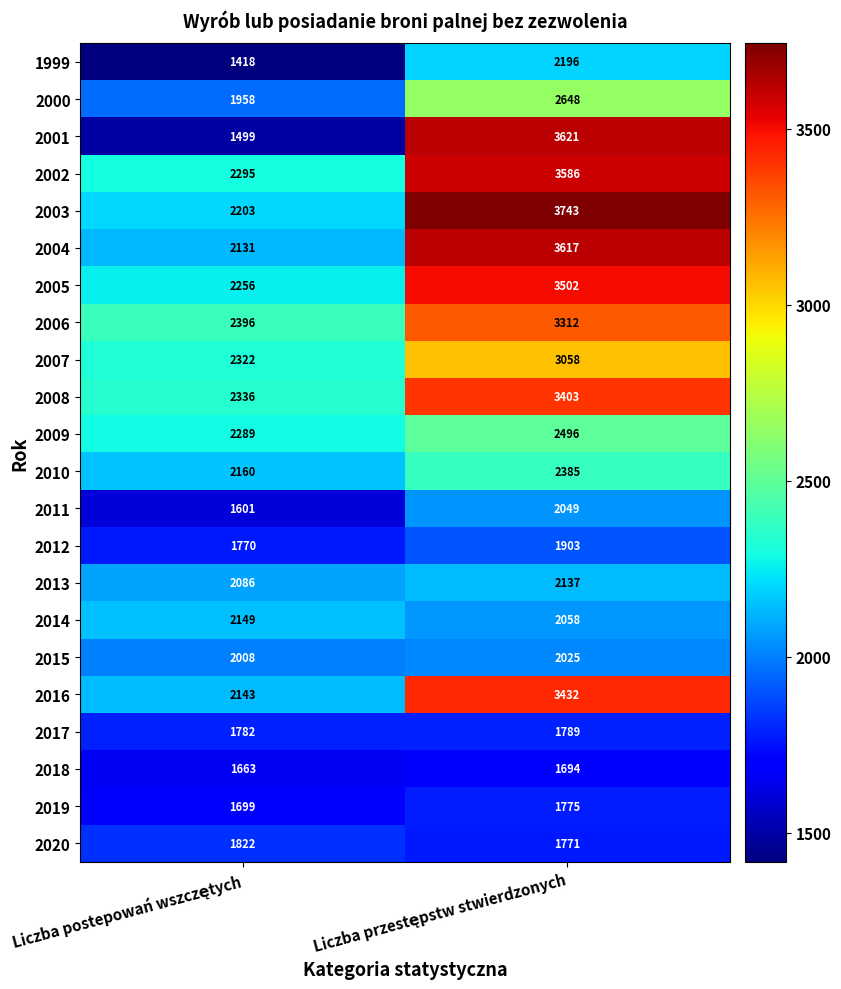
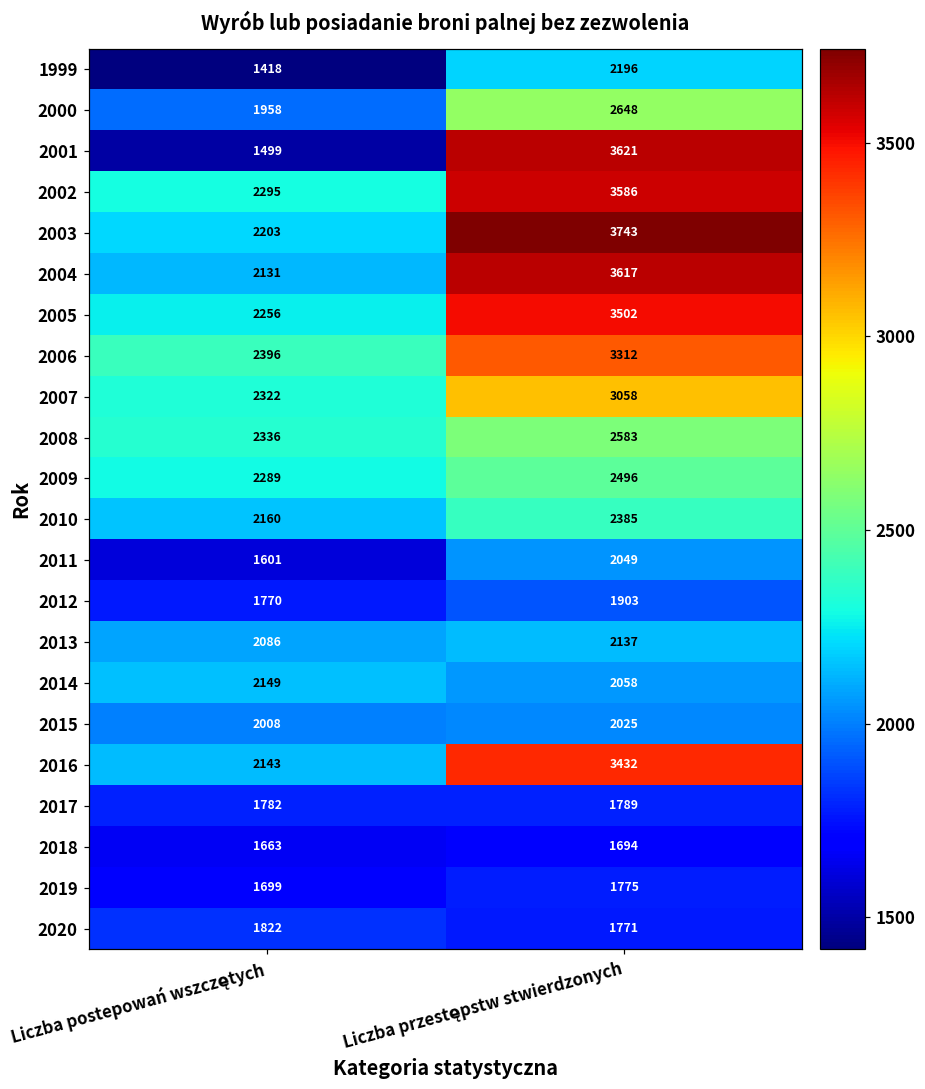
  {
    "1999": {
      "Liczba postepowań wszczętych": 1418,
      "Liczba przestępstw stwierdzonych": 2196
    },
    "2000": {
      "Liczba postepowań wszczętych": 1958,
      "Liczba przestępstw stwierdzonych": 2648
    },
    "2001": {
      "Liczba postepowań wszczętych": 1499,
      "Liczba przestępstw stwierdzonych": 3621
    },
    "2002": {
      "Liczba postepowań wszczętych": 2295,
      "Liczba przestępstw stwierdzonych": 3586
    },
    "2003": {
      "Liczba postepowań wszczętych": 2203,
      "Liczba przestępstw stwierdzonych": 3743
    },
    "2004": {
      "Liczba postepowań wszczętych": 2131,
      "Liczba przestępstw stwierdzonych": 3617
    },
    "2005": {
      "Liczba postepowań wszczętych": 2256,
      "Liczba przestępstw stwierdzonych": 3502
    },
    "2006": {
      "Liczba postepowań wszczętych": 2396,
      "Liczba przestępstw stwierdzonych": 3312
    },
    "2007": {
      "Liczba postepowań wszczętych": 2322,
      "Liczba przestępstw stwierdzonych": 3058
    },
    "2008": {
      "Liczba postepowań wszczętych": 2336,
-     "Liczba przestępstw stwierdzonych": 3403
+     "Liczba przestępstw stwierdzonych": 2583
    },
    "2009": {
      "Liczba postepowań wszczętych": 2289,
      "Liczba przestępstw stwierdzonych": 2496
    },
    "2010": {
      "Liczba postepowań wszczętych": 2160,
      "Liczba przestępstw stwierdzonych": 2385
    },
    "2011": {
      "Liczba postepowań wszczętych": 1601,
      "Liczba przestępstw stwierdzonych": 2049
    },
    "2012": {
      "Liczba postepowań wszczętych": 1770,
      "Liczba przestępstw stwierdzonych": 1903
    },
    "2013": {
      "Liczba postepowań wszczętych": 2086,
      "Liczba przestępstw stwierdzonych": 2137
    },
    "2014": {
      "Liczba postepowań wszczętych": 2149,
      "Liczba przestępstw stwierdzonych": 2058
    },
    "2015": {
      "Liczba postepowań wszczętych": 2008,
      "Liczba przestępstw stwierdzonych": 2025
    },
    "2016": {
      "Liczba postepowań wszczętych": 2143,
      "Liczba przestępstw stwierdzonych": 3432
    },
    "2017": {
      "Liczba postepowań wszczętych": 1782,
      "Liczba przestępstw stwierdzonych": 1789
    },
    "2018": {
      "Liczba postepowań wszczętych": 1663,
      "Liczba przestępstw stwierdzonych": 1694
    },
    "2019": {
      "Liczba postepowań wszczętych": 1699,
      "Liczba przestępstw stwierdzonych": 1775
    },
    "2020": {
      "Liczba postepowań wszczętych": 1822,
      "Liczba przestępstw stwierdzonych": 1771
    }
  }
